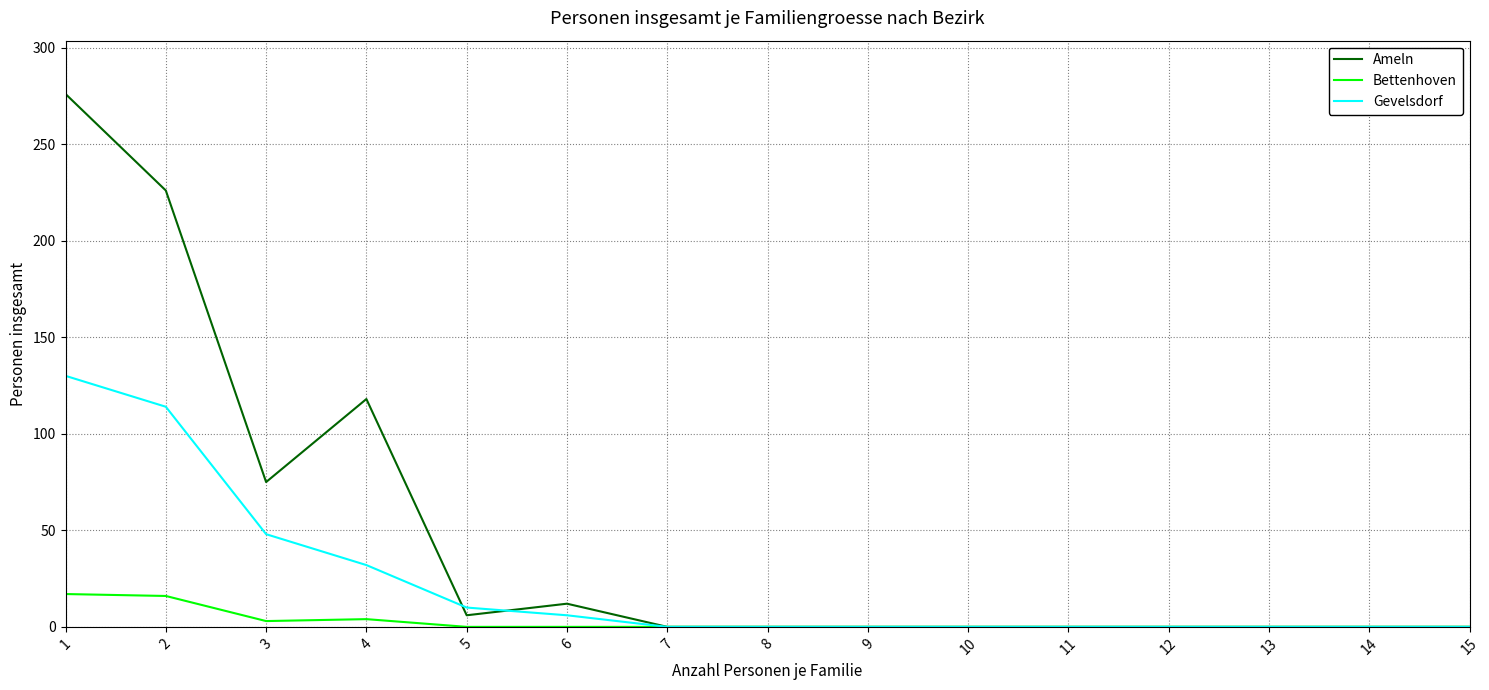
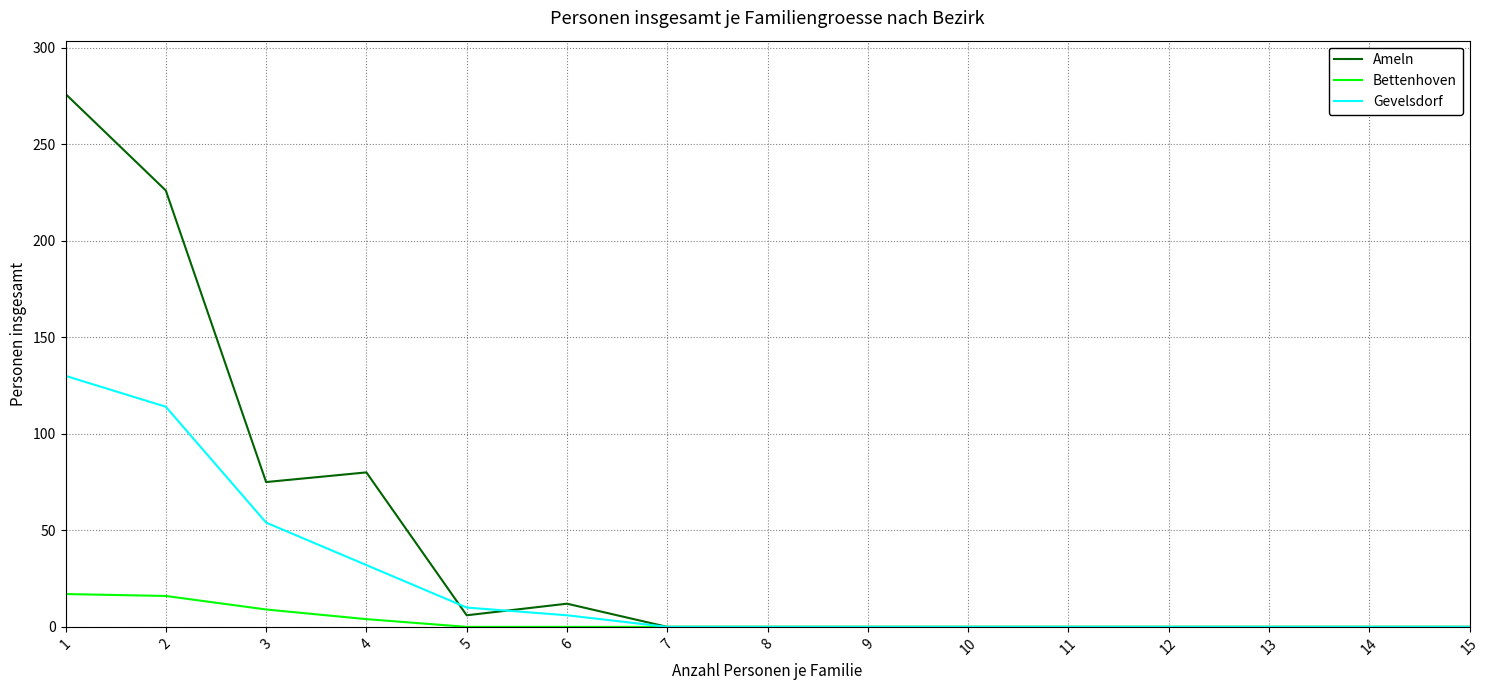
  {
    "Ameln": {
      "1": 276,
      "2": 226,
      "3": 75,
-     "4": 118,
+     "4": 80,
      "5": 6,
      "6": 12
    },
    "Bettenhoven": {
      "1": 17,
      "2": 16,
-     "3": 3,
+     "3": 9,
      "4": 4,
      "5": 0,
      "6": 0
    },
    "Gevelsdorf": {
      "1": 130,
      "2": 114,
-     "3": 48,
+     "3": 54,
      "4": 32,
      "5": 10,
      "6": 6
    }
  }
